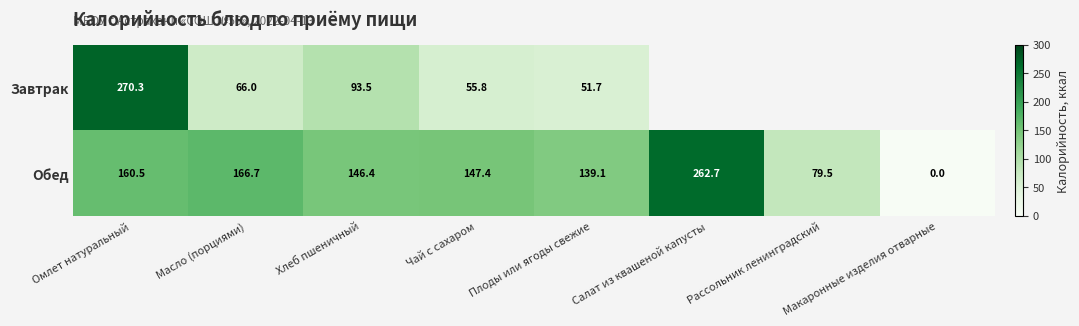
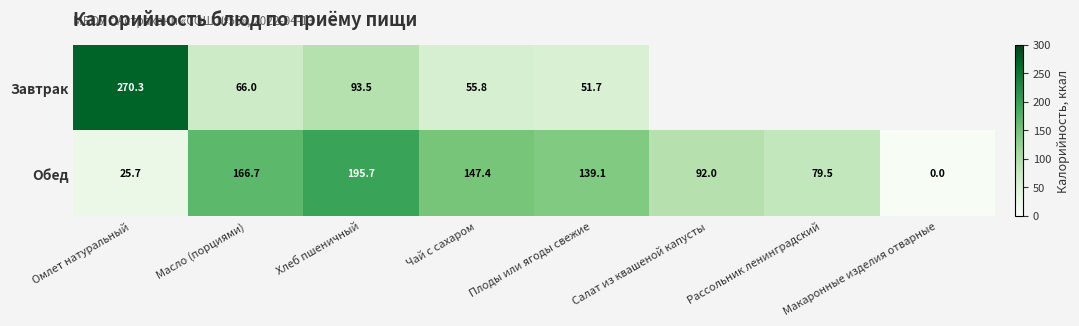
  {
    "Завтрак": {
      "Омлет натуральный": 270.3,
      "Масло (порциями)": 66.0,
      "Хлеб пшеничный": 93.5,
      "Чай с сахаром": 55.8,
      "Плоды или ягоды свежие": 51.7
    },
    "Обед": {
-     "Омлет натуральный": 160.5,
+     "Омлет натуральный": 25.7,
      "Масло (порциями)": 166.7,
-     "Хлеб пшеничный": 146.4,
+     "Хлеб пшеничный": 195.7,
      "Чай с сахаром": 147.4,
      "Плоды или ягоды свежие": 139.1,
-     "Салат из квашеной капусты": 262.7,
+     "Салат из квашеной капусты": 92.0,
      "Рассольник ленинградский": 79.5,
      "Макаронные изделия отварные": 0.0
    }
  }
